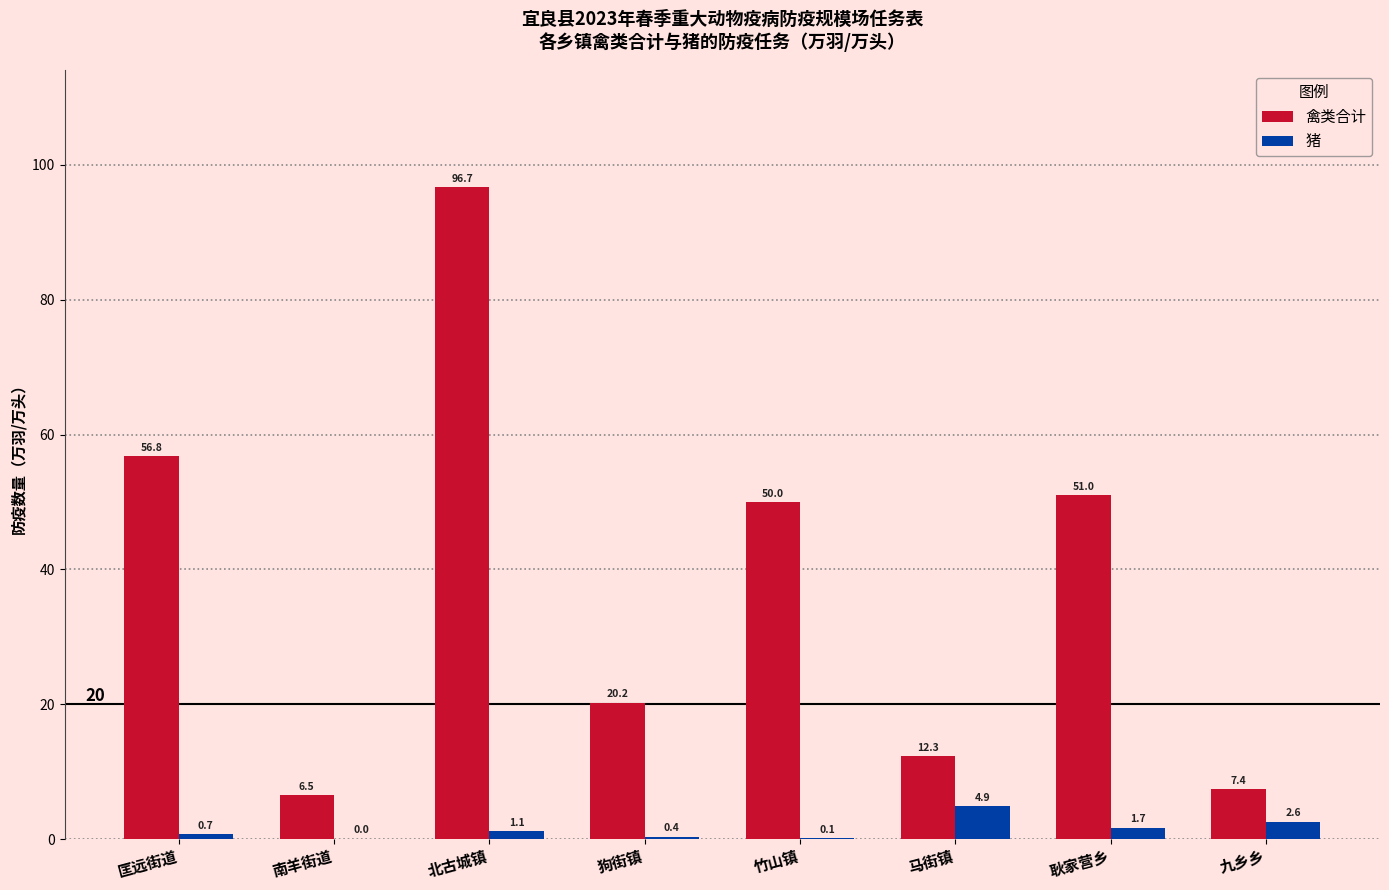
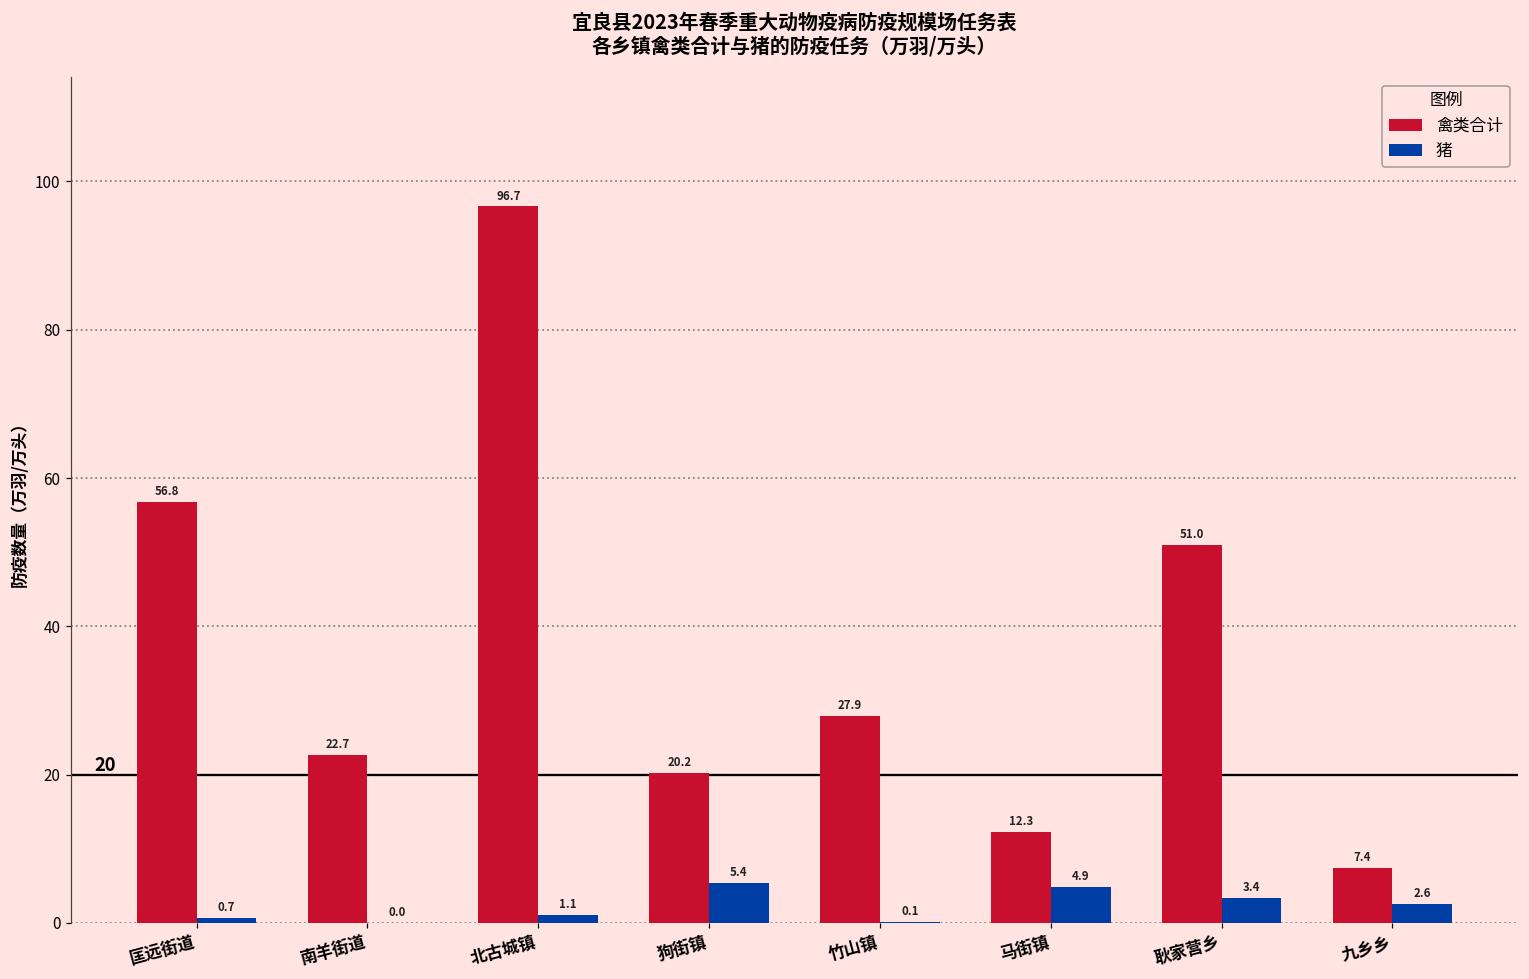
  {
    "禽类合计": {
      "匡远街道": 56.8,
-     "南羊街道": 6.5,
+     "南羊街道": 22.7,
      "北古城镇": 96.7,
      "狗街镇": 20.2,
-     "竹山镇": 50.0,
+     "竹山镇": 27.9,
      "马街镇": 12.3,
      "耿家营乡": 51.0,
      "九乡乡": 7.4
    },
    "猪": {
      "匡远街道": 0.7,
      "南羊街道": 0.0,
      "北古城镇": 1.1,
-     "狗街镇": 0.4,
+     "狗街镇": 5.4,
      "竹山镇": 0.1,
      "马街镇": 4.9,
-     "耿家营乡": 1.7,
+     "耿家营乡": 3.4,
      "九乡乡": 2.6
    }
  }
